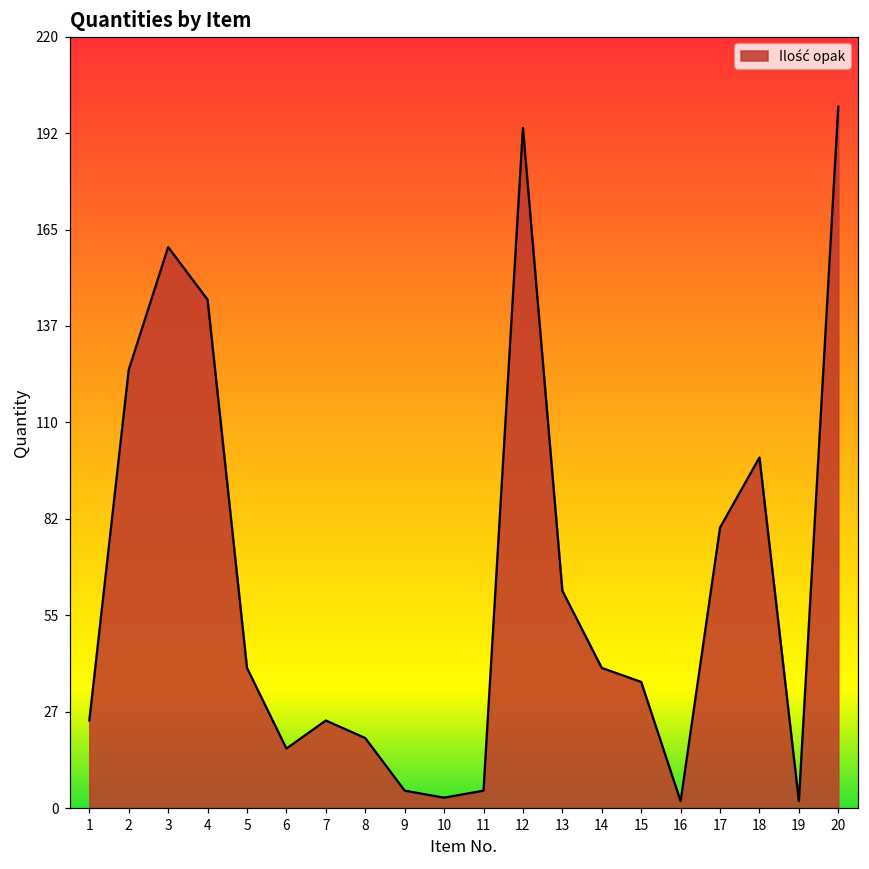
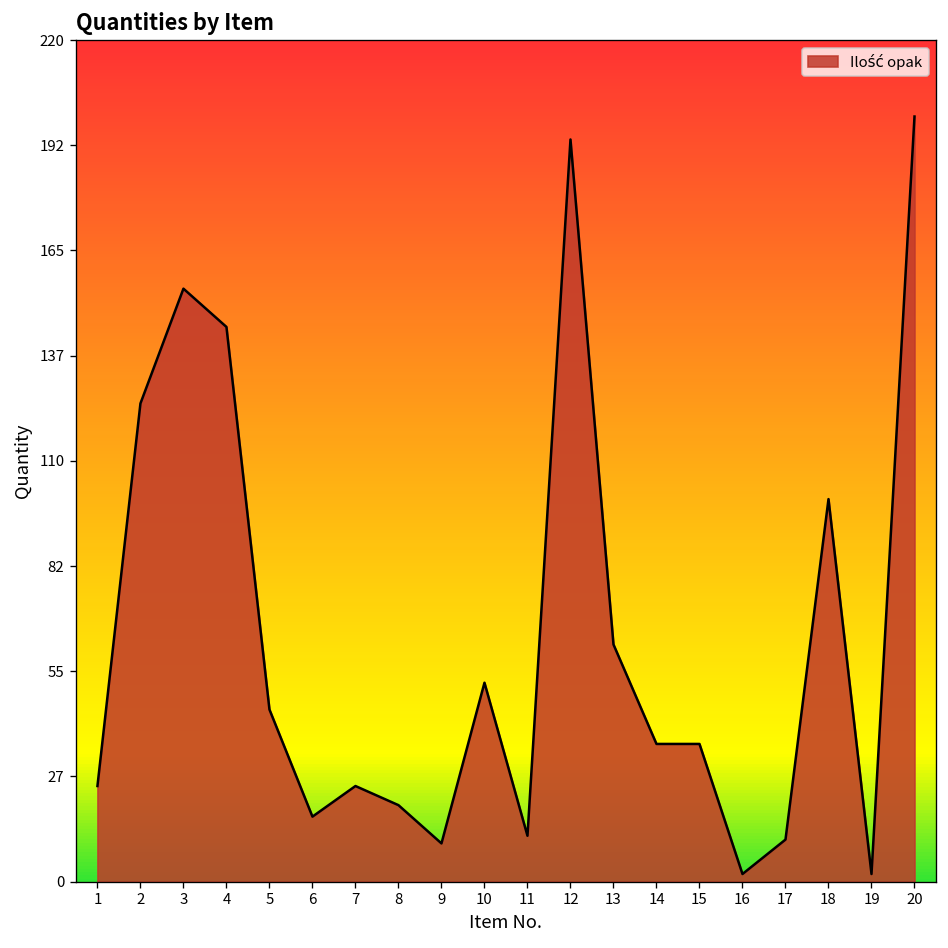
  {
    "1": 25,
    "2": 125,
-   "3": 160,
+   "3": 155,
    "4": 145,
-   "5": 40,
+   "5": 45,
    "6": 17,
    "7": 25,
    "8": 20,
-   "9": 5,
-   "10": 3,
-   "11": 5,
+   "9": 10,
+   "10": 52,
+   "11": 12,
    "12": 194,
    "13": 62,
-   "14": 40,
+   "14": 36,
    "15": 36,
    "16": 2,
-   "17": 80,
+   "17": 11,
    "18": 100,
    "19": 2,
    "20": 200
  }
